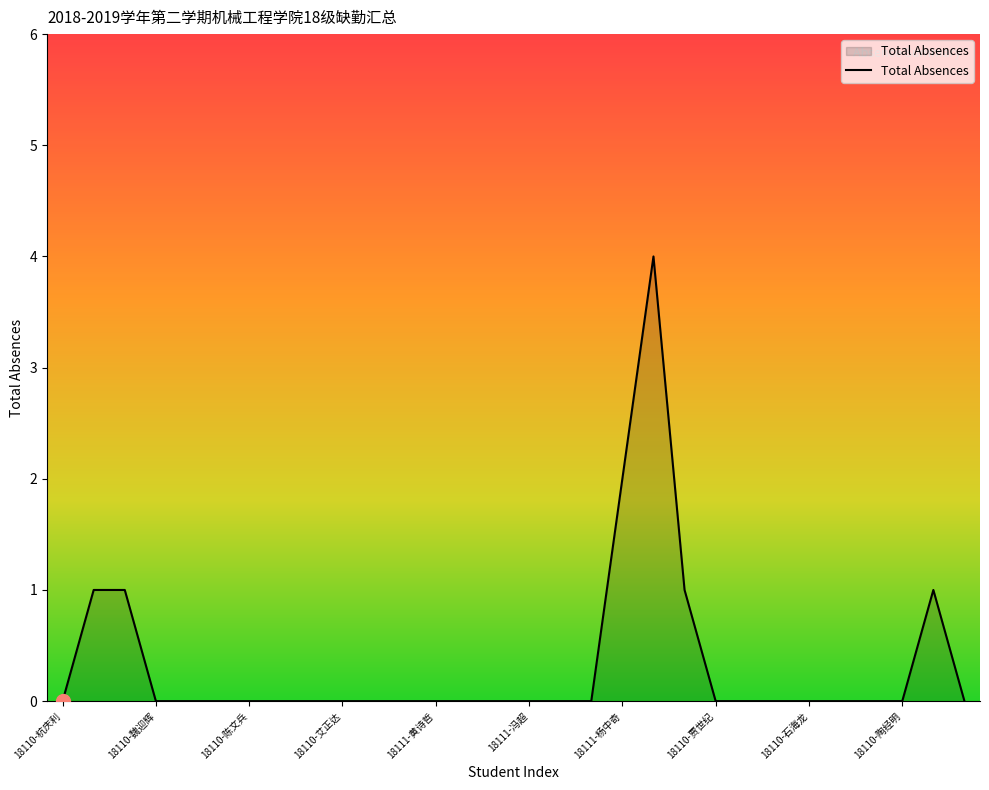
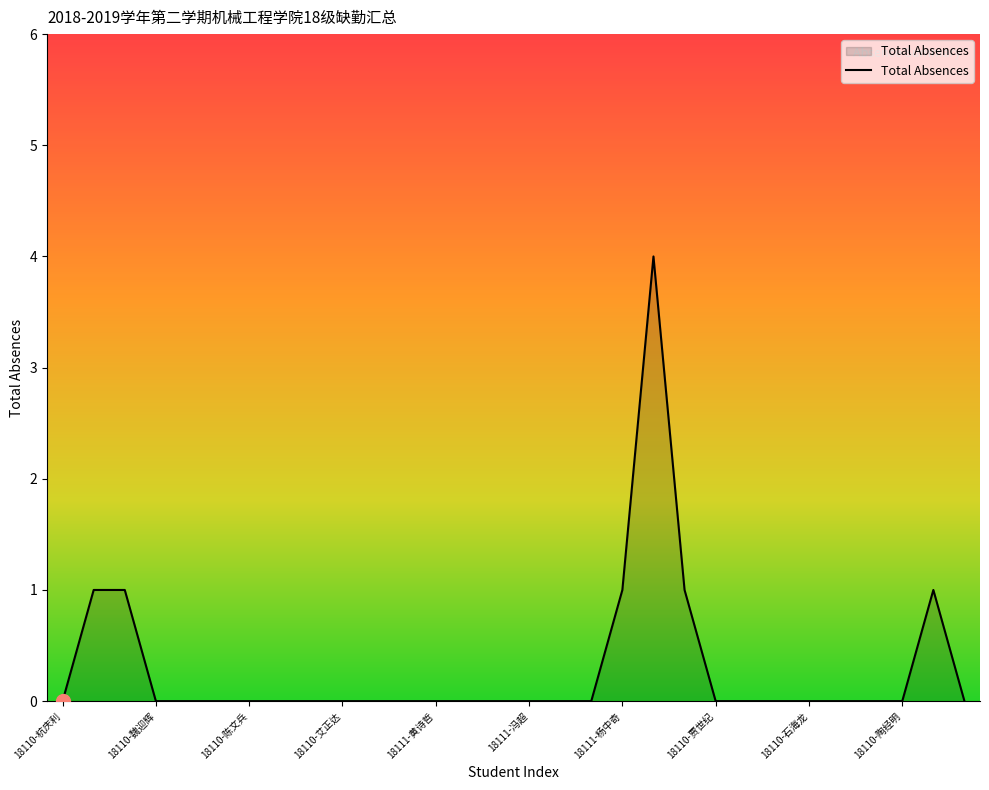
  {
    "Total Absences": {
      "18110-魏迎辉": 0,
      "18110-陈文兵": 0,
      "18110-艾正达": 0,
      "18111-黄诗哲": 0,
      "18111-冯超": 0,
-     "18111-杨中奇": 2,
+     "18111-杨中奇": 1,
      "18110-贾世纪": 0,
      "18110-石海龙": 0,
      "18110-陶经明": 0
    }
  }
